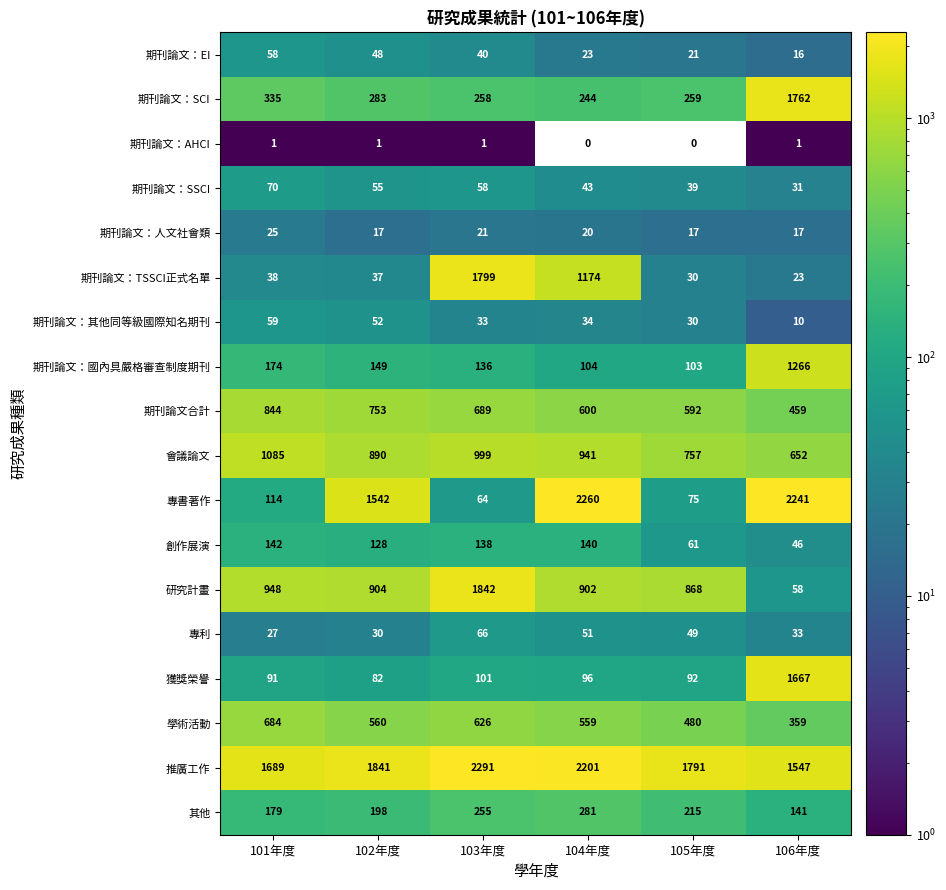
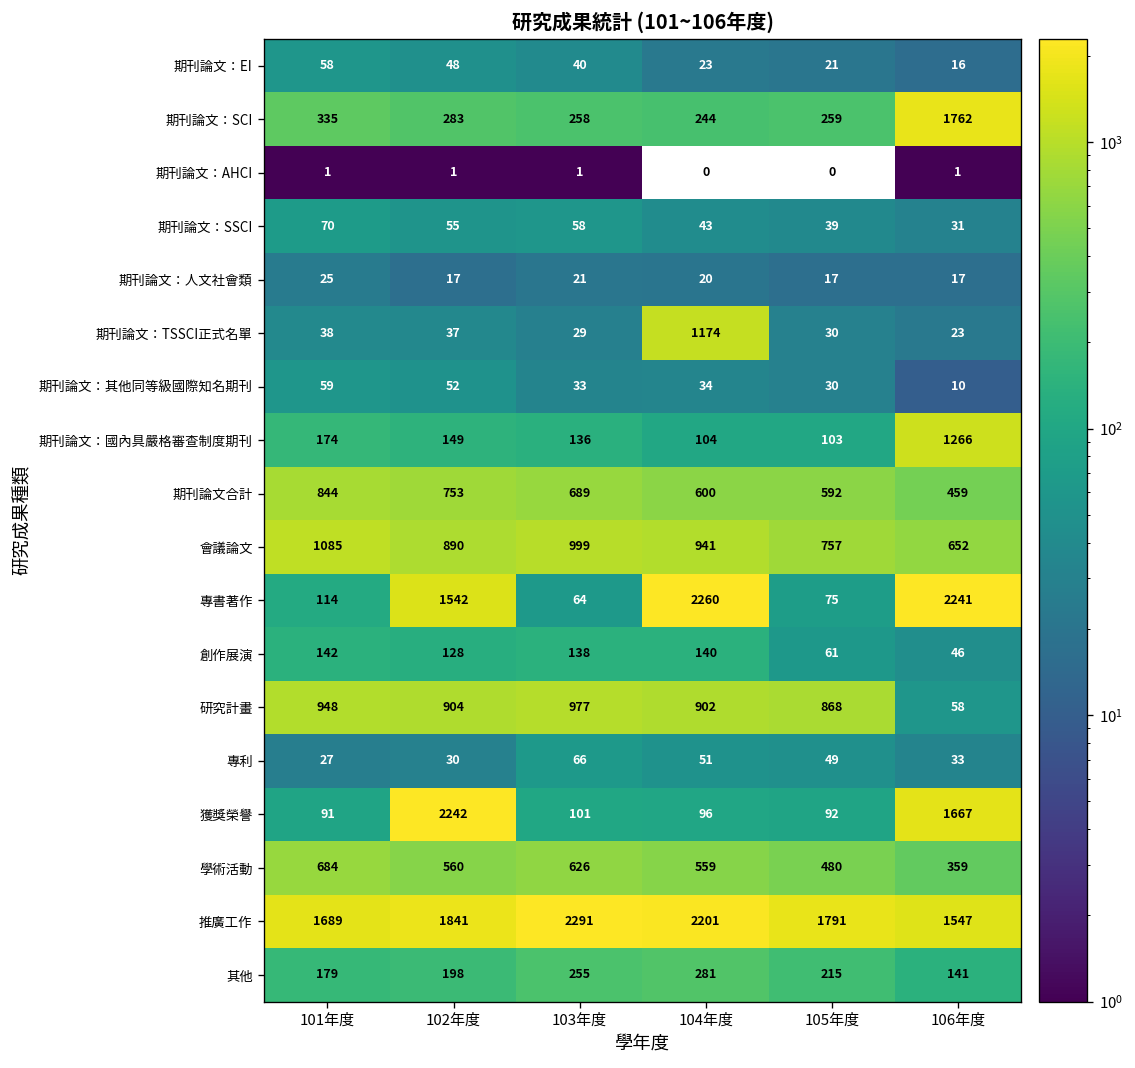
  {
    "期刊論文：EI": {
      "101年度": 58,
      "102年度": 48,
      "103年度": 40,
      "104年度": 23,
      "105年度": 21,
      "106年度": 16
    },
    "期刊論文：SCI": {
      "101年度": 335,
      "102年度": 283,
      "103年度": 258,
      "104年度": 244,
      "105年度": 259,
      "106年度": 1762
    },
    "期刊論文：AHCI": {
      "101年度": 1,
      "102年度": 1,
      "103年度": 1,
      "104年度": 0,
      "105年度": 0,
      "106年度": 1
    },
    "期刊論文：SSCI": {
      "101年度": 70,
      "102年度": 55,
      "103年度": 58,
      "104年度": 43,
      "105年度": 39,
      "106年度": 31
    },
    "期刊論文：人文社會類": {
      "101年度": 25,
      "102年度": 17,
      "103年度": 21,
      "104年度": 20,
      "105年度": 17,
      "106年度": 17
    },
    "期刊論文：TSSCI正式名單": {
      "101年度": 38,
      "102年度": 37,
-     "103年度": 1799,
+     "103年度": 29,
      "104年度": 1174,
      "105年度": 30,
      "106年度": 23
    },
    "期刊論文：其他同等級國際知名期刊": {
      "101年度": 59,
      "102年度": 52,
      "103年度": 33,
      "104年度": 34,
      "105年度": 30,
      "106年度": 10
    },
    "期刊論文：國內具嚴格審查制度期刊": {
      "101年度": 174,
      "102年度": 149,
      "103年度": 136,
      "104年度": 104,
      "105年度": 103,
      "106年度": 1266
    },
    "期刊論文合計": {
      "101年度": 844,
      "102年度": 753,
      "103年度": 689,
      "104年度": 600,
      "105年度": 592,
      "106年度": 459
    },
    "會議論文": {
      "101年度": 1085,
      "102年度": 890,
      "103年度": 999,
      "104年度": 941,
      "105年度": 757,
      "106年度": 652
    },
    "專書著作": {
      "101年度": 114,
      "102年度": 1542,
      "103年度": 64,
      "104年度": 2260,
      "105年度": 75,
      "106年度": 2241
    },
    "創作展演": {
      "101年度": 142,
      "102年度": 128,
      "103年度": 138,
      "104年度": 140,
      "105年度": 61,
      "106年度": 46
    },
    "研究計畫": {
      "101年度": 948,
      "102年度": 904,
-     "103年度": 1842,
+     "103年度": 977,
      "104年度": 902,
      "105年度": 868,
      "106年度": 58
    },
    "專利": {
      "101年度": 27,
      "102年度": 30,
      "103年度": 66,
      "104年度": 51,
      "105年度": 49,
      "106年度": 33
    },
    "獲獎榮譽": {
      "101年度": 91,
-     "102年度": 82,
+     "102年度": 2242,
      "103年度": 101,
      "104年度": 96,
      "105年度": 92,
      "106年度": 1667
    },
    "學術活動": {
      "101年度": 684,
      "102年度": 560,
      "103年度": 626,
      "104年度": 559,
      "105年度": 480,
      "106年度": 359
    },
    "推廣工作": {
      "101年度": 1689,
      "102年度": 1841,
      "103年度": 2291,
      "104年度": 2201,
      "105年度": 1791,
      "106年度": 1547
    },
    "其他": {
      "101年度": 179,
      "102年度": 198,
      "103年度": 255,
      "104年度": 281,
      "105年度": 215,
      "106年度": 141
    }
  }
